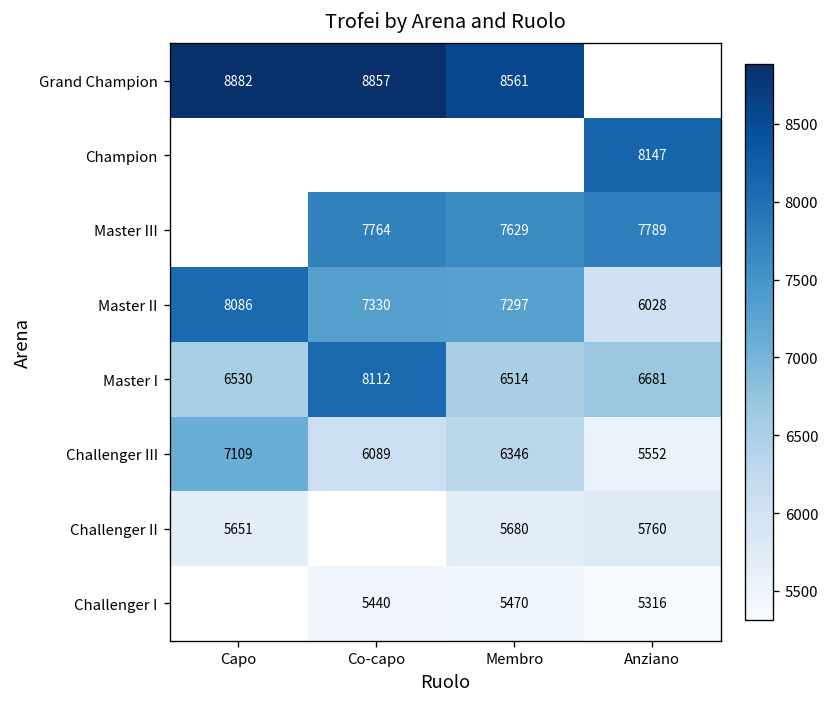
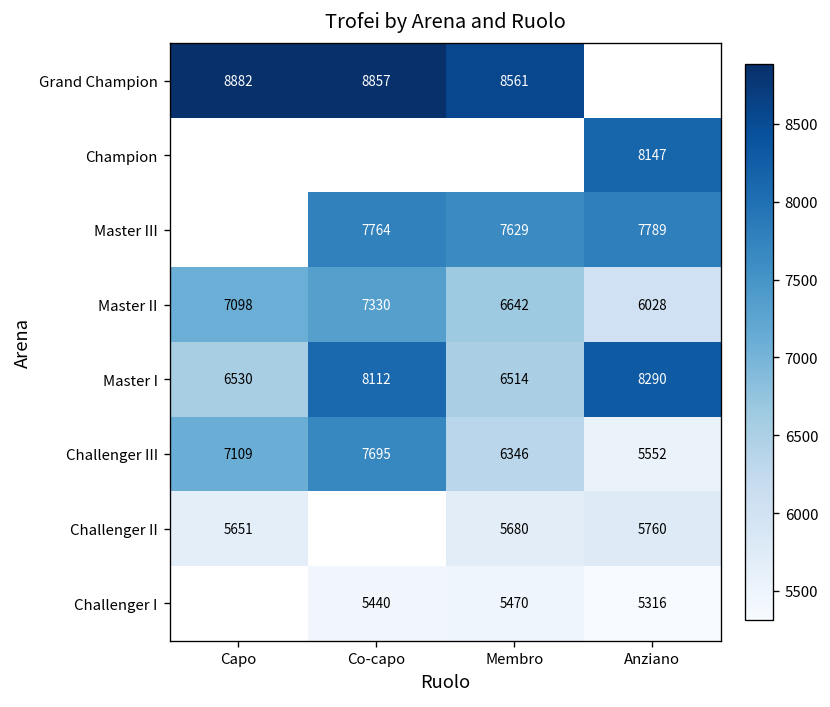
  {
    "Grand Champion": {
      "Capo": 8882,
      "Co-capo": 8857,
      "Membro": 8561
    },
    "Champion": {
      "Anziano": 8147
    },
    "Master III": {
      "Co-capo": 7764,
      "Membro": 7629,
      "Anziano": 7789
    },
    "Master II": {
-     "Capo": 8086,
+     "Capo": 7098,
      "Co-capo": 7330,
-     "Membro": 7297,
+     "Membro": 6642,
      "Anziano": 6028
    },
    "Master I": {
      "Capo": 6530,
      "Co-capo": 8112,
      "Membro": 6514,
-     "Anziano": 6681
+     "Anziano": 8290
    },
    "Challenger III": {
      "Capo": 7109,
-     "Co-capo": 6089,
+     "Co-capo": 7695,
      "Membro": 6346,
      "Anziano": 5552
    },
    "Challenger II": {
      "Capo": 5651,
      "Membro": 5680,
      "Anziano": 5760
    },
    "Challenger I": {
      "Co-capo": 5440,
      "Membro": 5470,
      "Anziano": 5316
    }
  }
